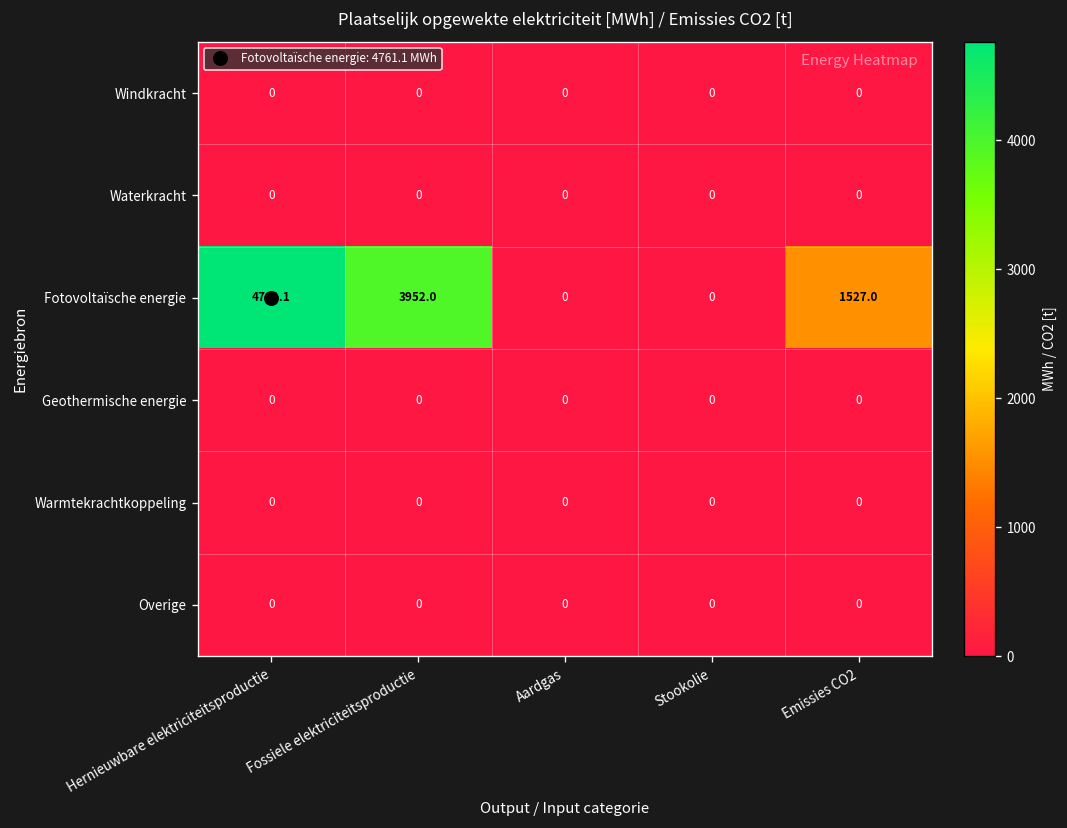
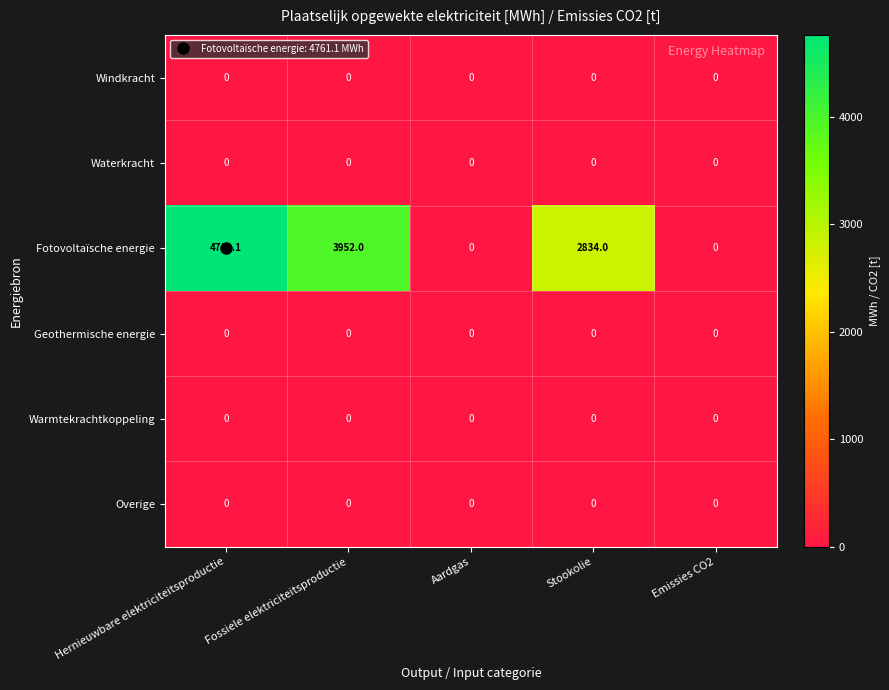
  {
    "Windkracht": {
      "Hernieuwbare elektriciteitsproductie": 0,
      "Fossiele elektriciteitsproductie": 0,
      "Aardgas": 0,
      "Stookolie": 0
    },
    "Waterkracht": {
      "Hernieuwbare elektriciteitsproductie": 0,
      "Fossiele elektriciteitsproductie": 0,
      "Aardgas": 0,
      "Stookolie": 0,
      "Emissies CO2": 0
    },
    "Fotovoltaïsche energie": {
      "Fossiele elektriciteitsproductie": 3952.0,
      "Aardgas": 0,
-     "Stookolie": 0,
-     "Emissies CO2": 1527.0
+     "Stookolie": 2834.0,
+     "Emissies CO2": 0
    },
    "Geothermische energie": {
      "Hernieuwbare elektriciteitsproductie": 0,
      "Fossiele elektriciteitsproductie": 0,
      "Aardgas": 0,
      "Stookolie": 0,
      "Emissies CO2": 0
    },
    "Warmtekrachtkoppeling": {
      "Hernieuwbare elektriciteitsproductie": 0,
      "Fossiele elektriciteitsproductie": 0,
      "Aardgas": 0,
      "Stookolie": 0,
      "Emissies CO2": 0
    },
    "Overige": {
      "Hernieuwbare elektriciteitsproductie": 0,
      "Fossiele elektriciteitsproductie": 0,
      "Aardgas": 0,
      "Stookolie": 0,
      "Emissies CO2": 0
    }
  }
